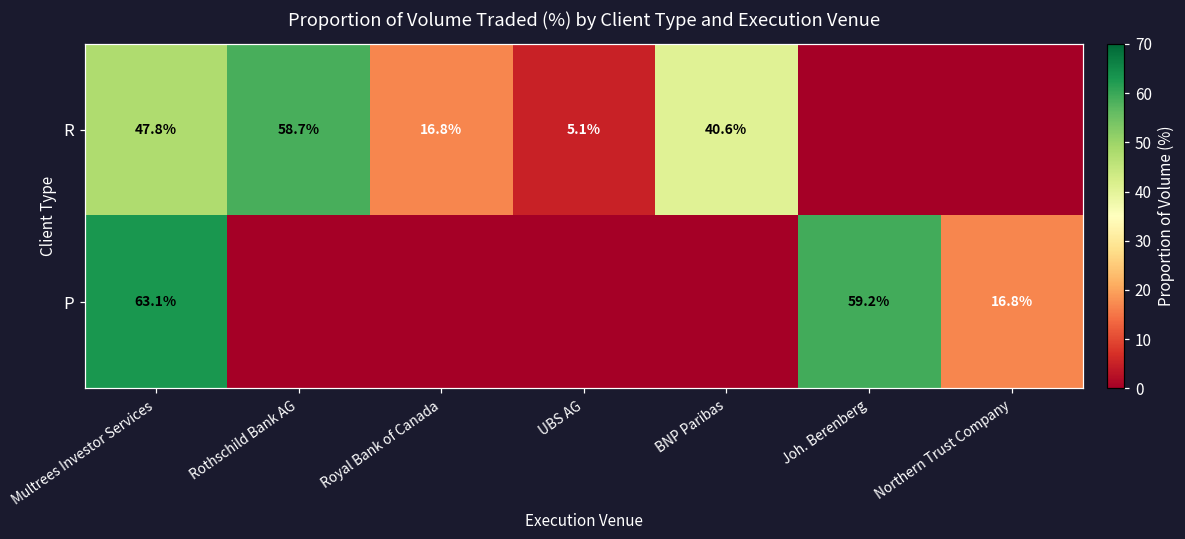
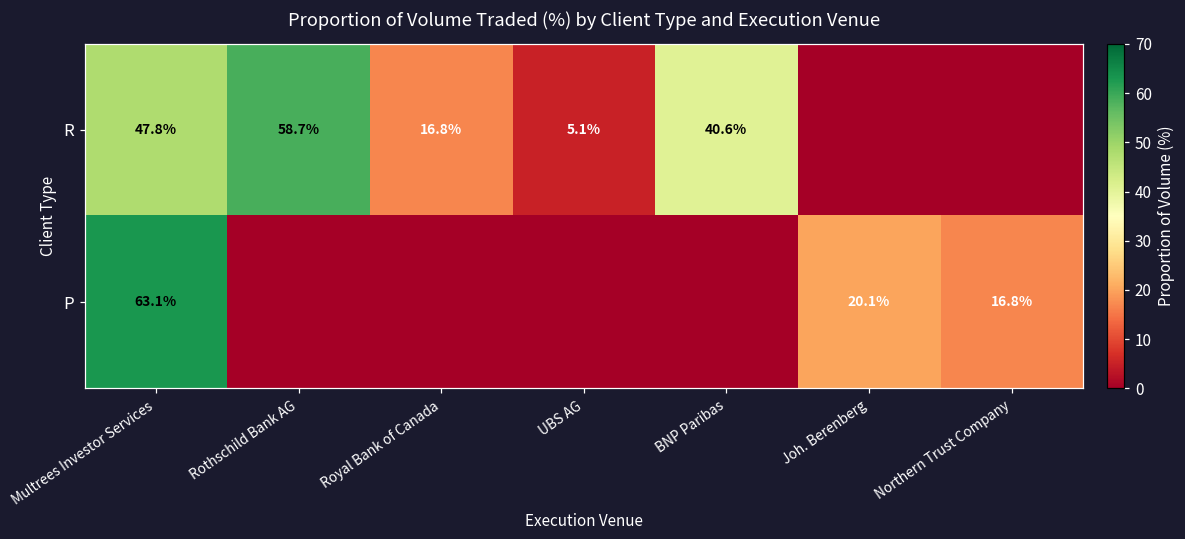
  {
    "R": {
      "Multrees Investor Services": "47.8%",
      "Rothschild Bank AG": "58.7%",
      "Royal Bank of Canada": "16.8%",
      "UBS AG": "5.1%",
      "BNP Paribas": "40.6%"
    },
    "P": {
      "Multrees Investor Services": "63.1%",
-     "Joh. Berenberg": "59.2%",
+     "Joh. Berenberg": "20.1%",
      "Northern Trust Company": "16.8%"
    }
  }
